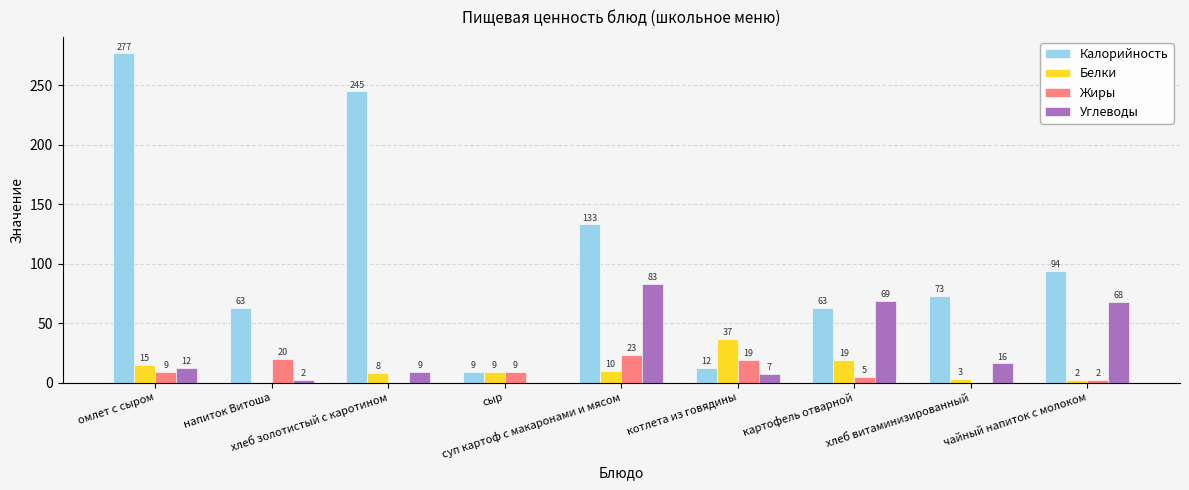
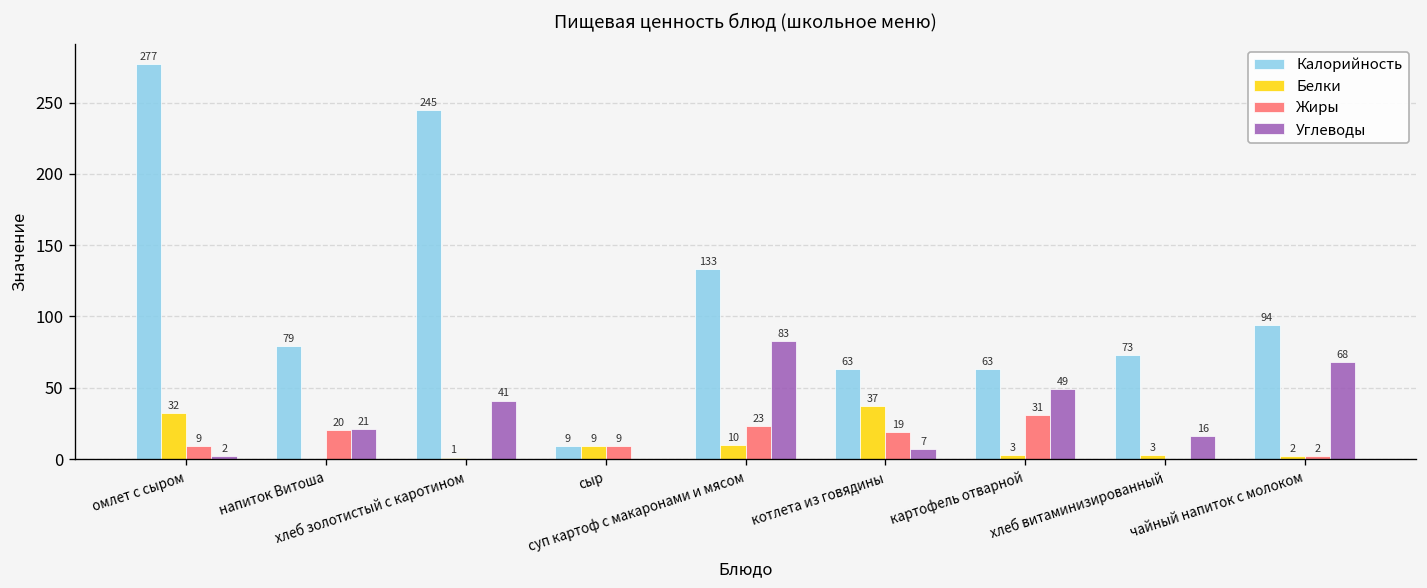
  {
    "Калорийность": {
      "омлет с сыром": 277,
-     "напиток Витоша": 63,
+     "напиток Витоша": 79,
      "хлеб золотистый с каротином": 245,
      "сыр": 9,
      "суп картоф с макаронами и мясом": 133,
-     "котлета из говядины": 12,
+     "котлета из говядины": 63,
      "картофель отварной": 63,
      "хлеб витаминизированный": 73,
      "чайный напиток с молоком": 94
    },
    "Белки": {
-     "омлет с сыром": 15,
-     "хлеб золотистый с каротином": 8,
+     "омлет с сыром": 32,
+     "хлеб золотистый с каротином": 1,
      "сыр": 9,
      "суп картоф с макаронами и мясом": 10,
      "котлета из говядины": 37,
-     "картофель отварной": 19,
+     "картофель отварной": 3,
      "хлеб витаминизированный": 3,
      "чайный напиток с молоком": 2
    },
    "Жиры": {
      "омлет с сыром": 9,
      "напиток Витоша": 20,
      "сыр": 9,
      "суп картоф с макаронами и мясом": 23,
      "котлета из говядины": 19,
-     "картофель отварной": 5,
+     "картофель отварной": 31,
      "чайный напиток с молоком": 2
    },
    "Углеводы": {
-     "омлет с сыром": 12,
-     "напиток Витоша": 2,
-     "хлеб золотистый с каротином": 9,
+     "омлет с сыром": 2,
+     "напиток Витоша": 21,
+     "хлеб золотистый с каротином": 41,
      "суп картоф с макаронами и мясом": 83,
      "котлета из говядины": 7,
-     "картофель отварной": 69,
+     "картофель отварной": 49,
      "хлеб витаминизированный": 16,
      "чайный напиток с молоком": 68
    }
  }
